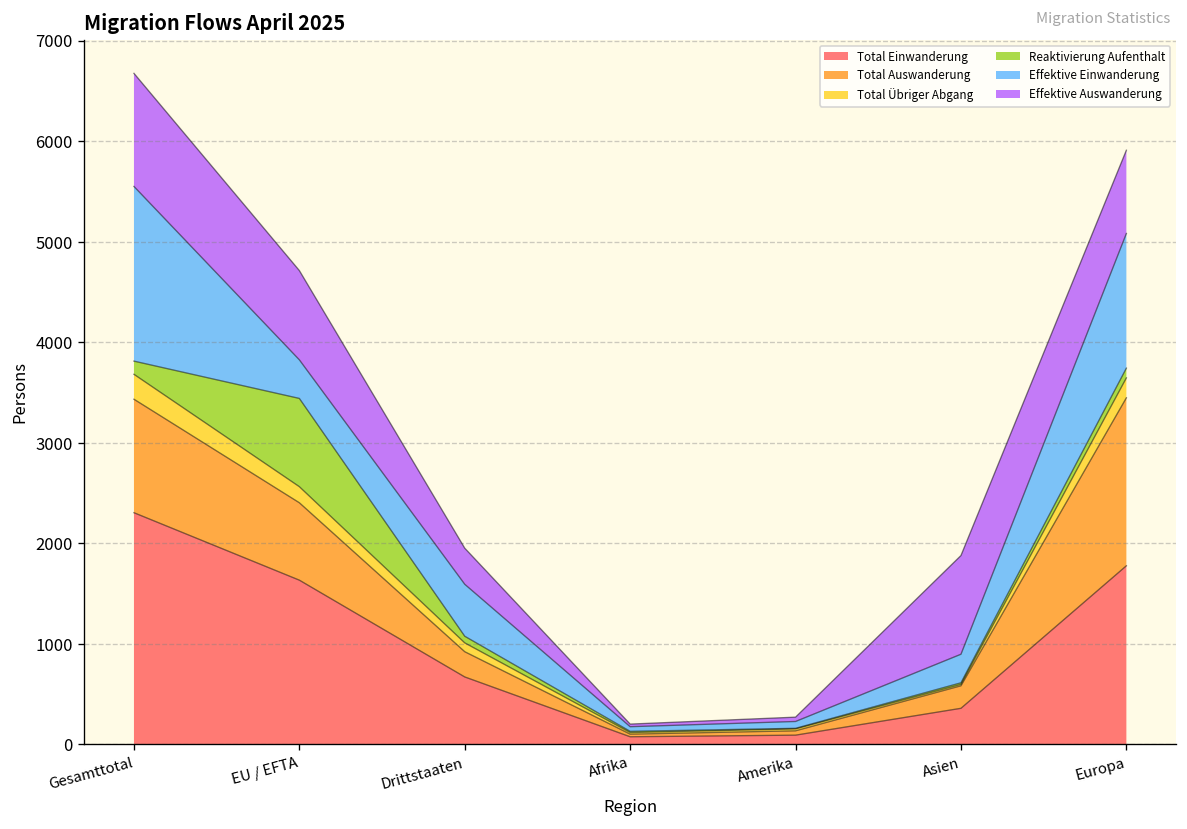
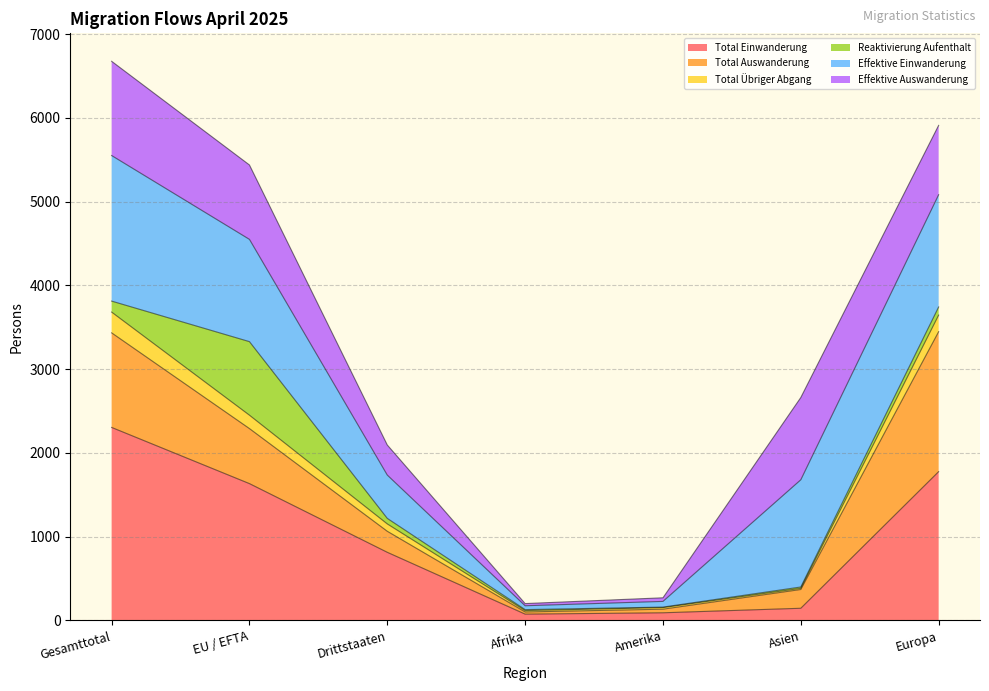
  {
    "Total Einwanderung": {
      "Gesamttotal": 2300,
      "EU / EFTA": 1600,
-     "Drittstaaten": 700,
+     "Drittstaaten": 800,
      "Amerika": 100,
-     "Asien": 400,
+     "Asien": 100,
      "Europa": 1800
    },
    "Total Auswanderung": {
      "Gesamttotal": 1100,
-     "EU / EFTA": 800,
+     "EU / EFTA": 700,
      "Drittstaaten": 300,
      "Europa": 1700
    },
    "Total Übriger Abgang": {
      "Gesamttotal": 200,
      "EU / EFTA": 200,
      "Drittstaaten": 100,
      "Europa": 200
    },
    "Reaktivierung Aufenthalt": {
      "Gesamttotal": 100,
      "EU / EFTA": 900,
      "Drittstaaten": 100,
      "Europa": 100
    },
    "Effektive Einwanderung": {
      "Gesamttotal": 1700,
-     "EU / EFTA": 400,
+     "EU / EFTA": 1200,
      "Drittstaaten": 500,
      "Amerika": 100,
-     "Asien": 300,
+     "Asien": 1300,
      "Europa": 1300
    },
    "Effektive Auswanderung": {
      "Gesamttotal": 1100,
      "EU / EFTA": 900,
      "Drittstaaten": 400,
      "Amerika": 0,
      "Asien": 1000,
      "Europa": 800
    }
  }
